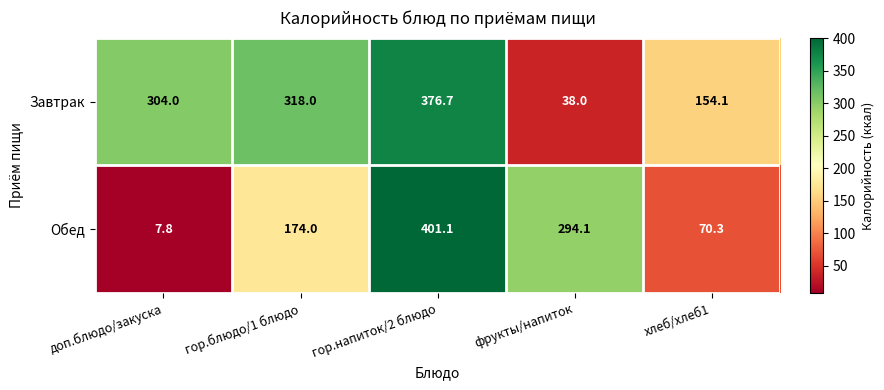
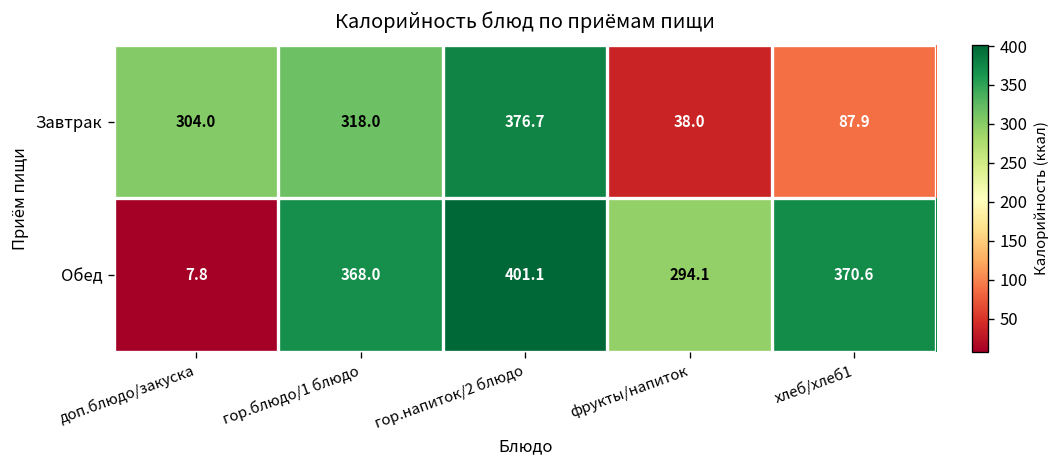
  {
    "Завтрак": {
      "доп.блюдо/закуска": 304.0,
      "гор.блюдо/1 блюдо": 318.0,
      "гор.напиток/2 блюдо": 376.7,
      "фрукты/напиток": 38.0,
-     "хлеб/хлеб1": 154.1
+     "хлеб/хлеб1": 87.9
    },
    "Обед": {
      "доп.блюдо/закуска": 7.8,
-     "гор.блюдо/1 блюдо": 174.0,
+     "гор.блюдо/1 блюдо": 368.0,
      "гор.напиток/2 блюдо": 401.1,
      "фрукты/напиток": 294.1,
-     "хлеб/хлеб1": 70.3
+     "хлеб/хлеб1": 370.6
    }
  }
